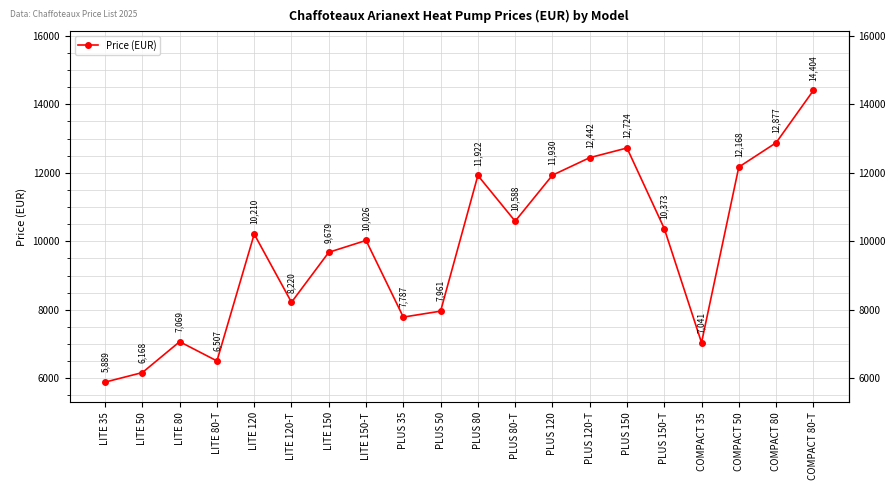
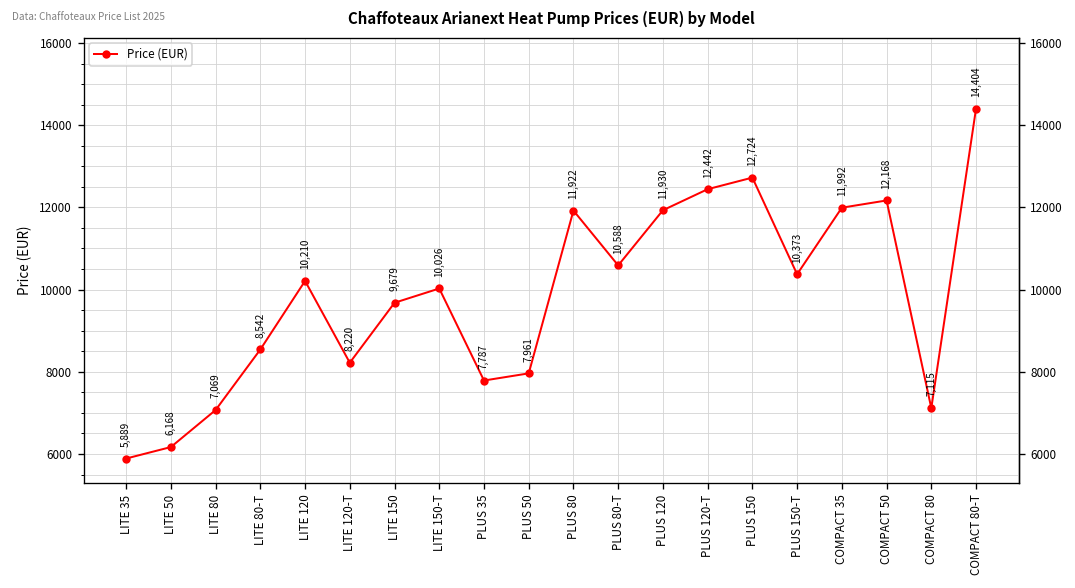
  {
    "LITE 35": "5,889",
    "LITE 50": "6,168",
    "LITE 80": "7,069",
-   "LITE 80-T": "6,507",
+   "LITE 80-T": "8,542",
    "LITE 120": "10,210",
    "LITE 120-T": "8,220",
    "LITE 150": "9,679",
    "LITE 150-T": "10,026",
    "PLUS 35": "7,787",
    "PLUS 50": "7,961",
    "PLUS 80": "11,922",
    "PLUS 80-T": "10,588",
    "PLUS 120": "11,930",
    "PLUS 120-T": "12,442",
    "PLUS 150": "12,724",
    "PLUS 150-T": "10,373",
-   "COMPACT 35": "7,041",
+   "COMPACT 35": "11,992",
    "COMPACT 50": "12,168",
-   "COMPACT 80": "12,877",
+   "COMPACT 80": "7,115",
    "COMPACT 80-T": "14,404"
  }
